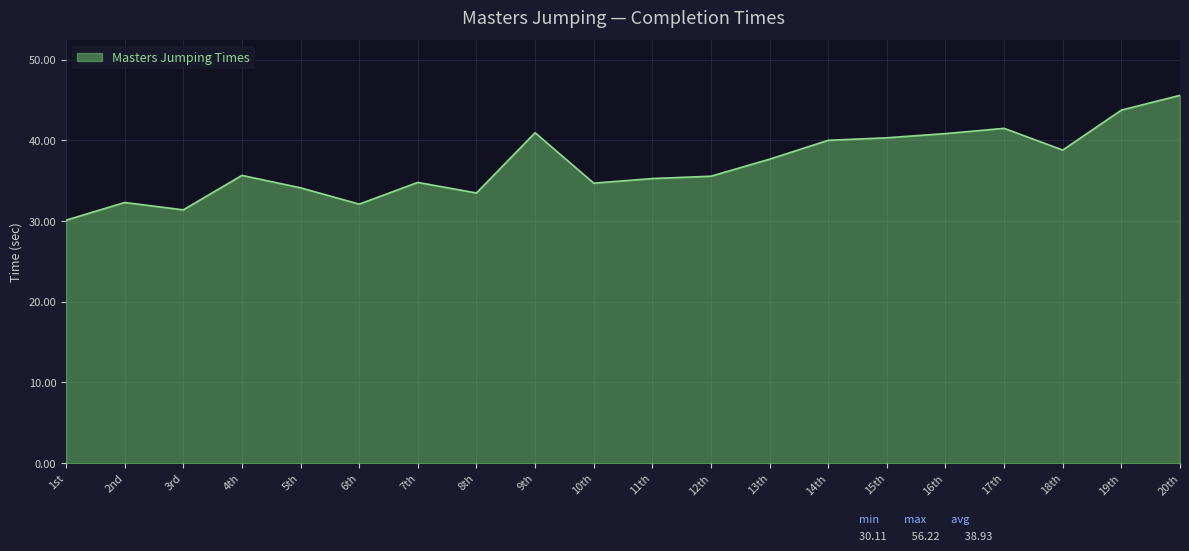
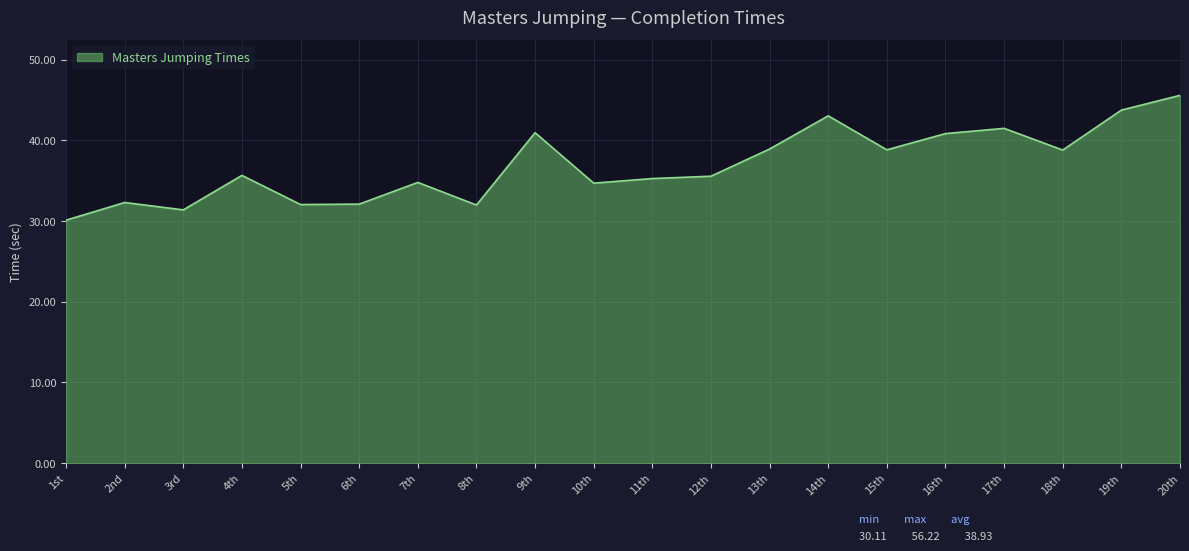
  {
    "1st": 30,
    "2nd": 32,
    "3rd": 31,
    "4th": 36,
-   "5th": 34,
+   "5th": 32,
    "6th": 32,
    "7th": 35,
-   "8th": 33,
+   "8th": 32,
    "9th": 41,
    "10th": 35,
    "11th": 35,
    "12th": 36,
-   "13th": 38,
-   "14th": 40,
-   "15th": 40,
+   "13th": 39,
+   "14th": 43,
+   "15th": 39,
    "16th": 41,
    "17th": 41,
    "18th": 39,
    "19th": 44,
    "20th": 46
  }
